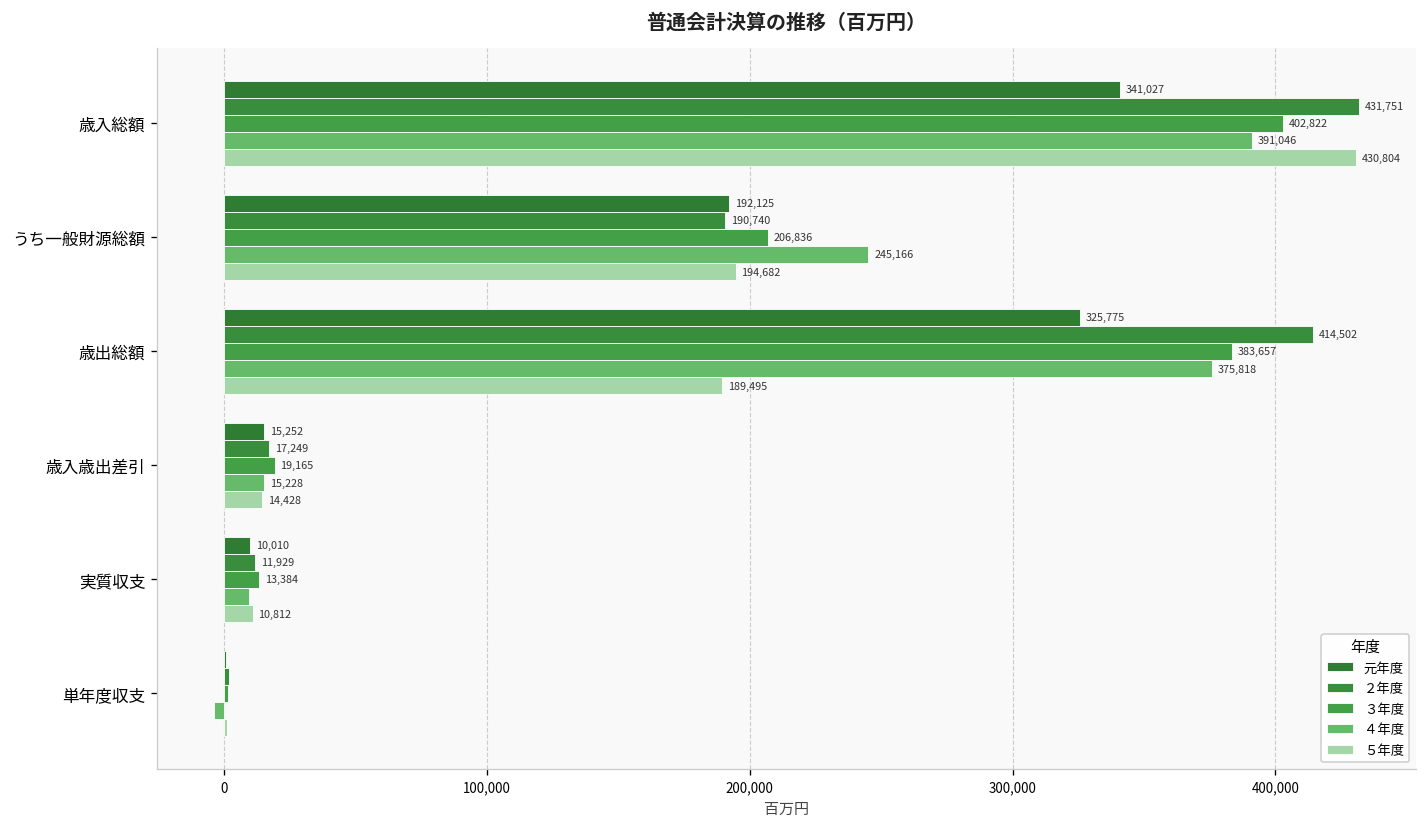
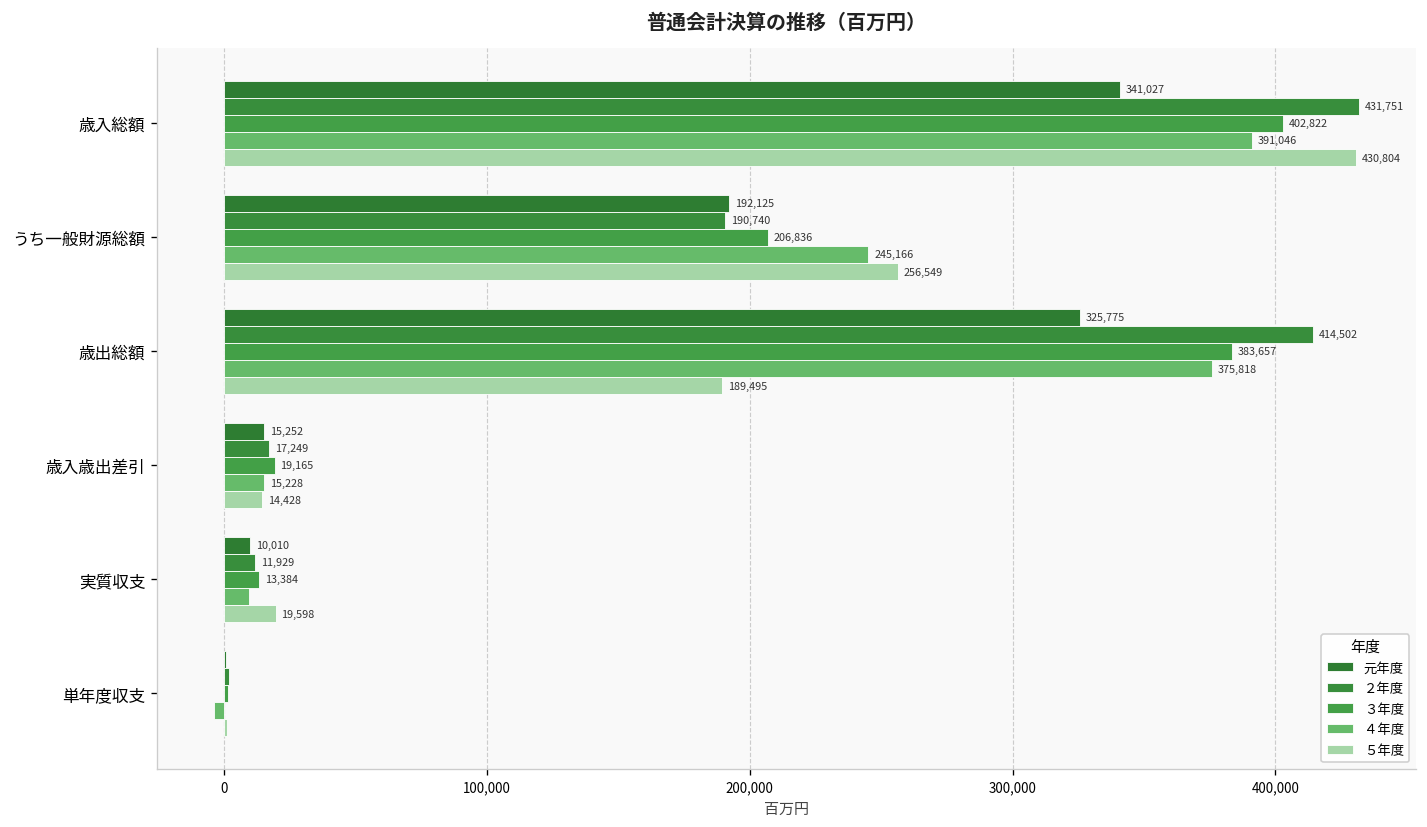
  {
    "５年度": {
      "歳入総額": "430,804",
-     "うち一般財源総額": "194,682",
+     "うち一般財源総額": "256,549",
      "歳出総額": "189,495",
      "歳入歳出差引": "14,428",
-     "実質収支": "10,812"
+     "実質収支": "19,598"
    }
  }
